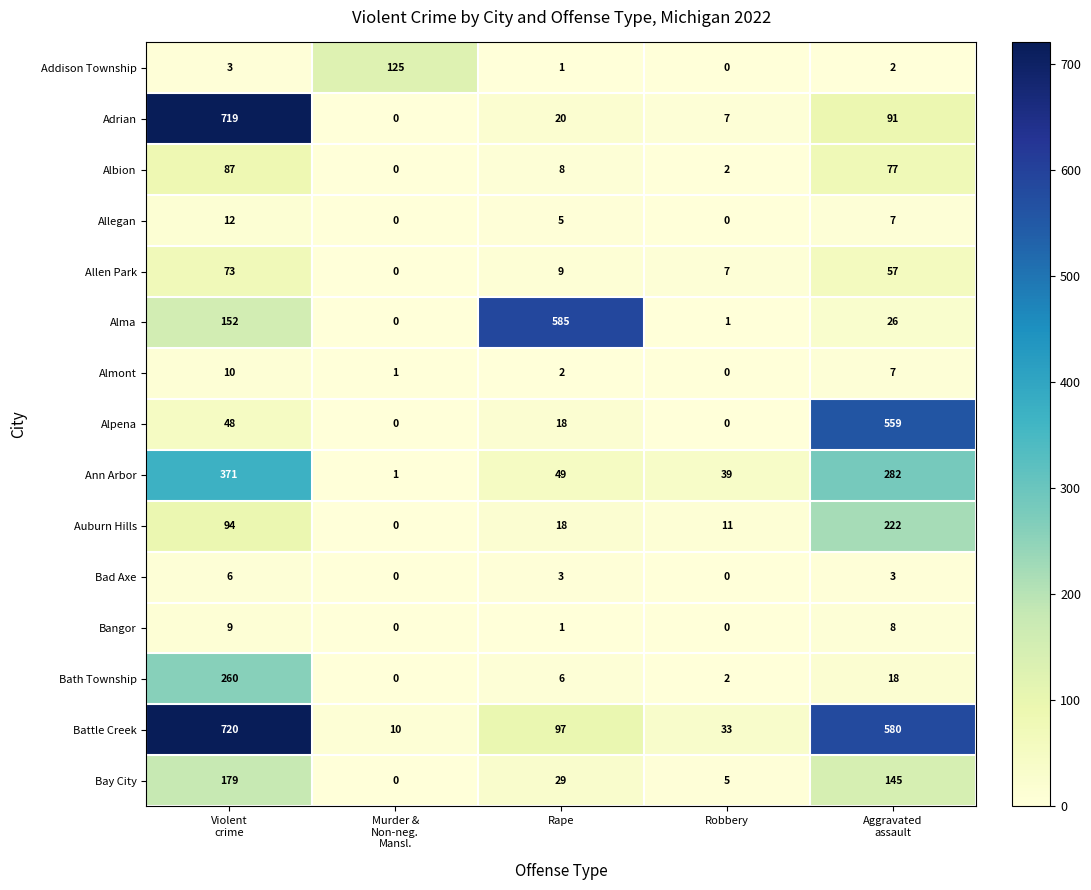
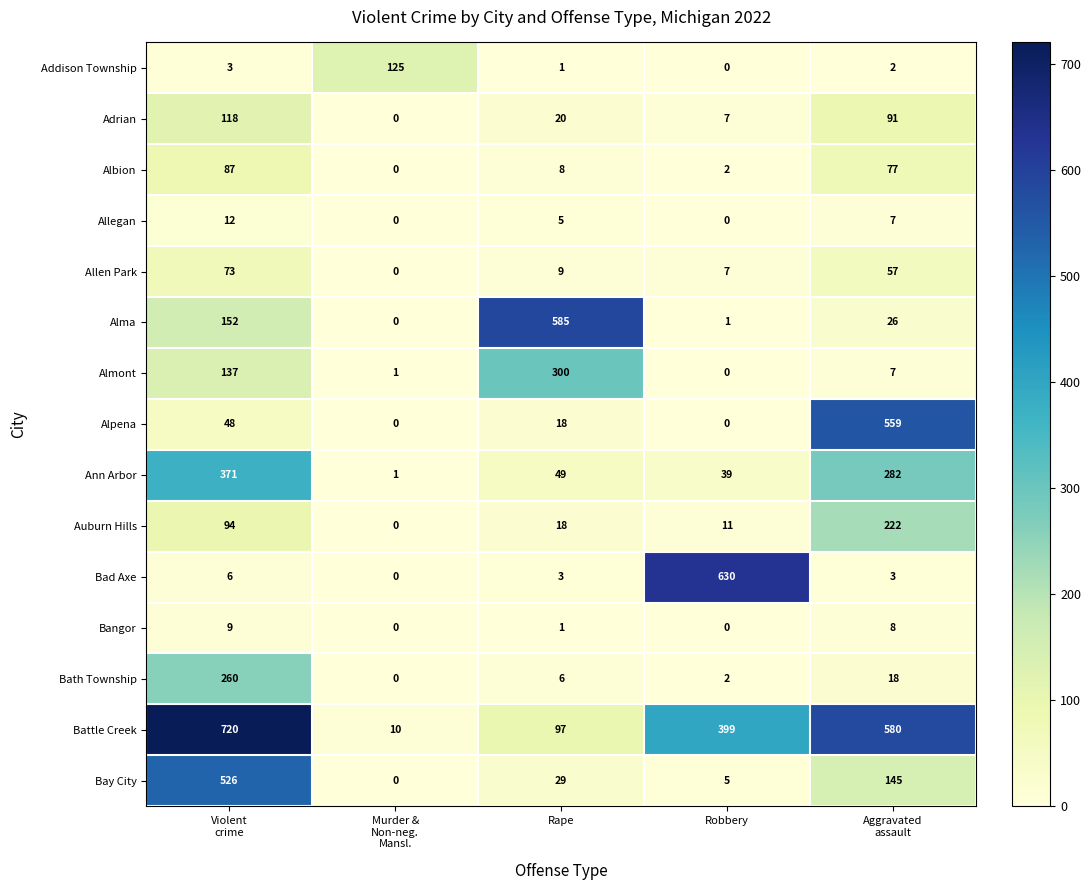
  {
    "Addison Township": {
      "Violent crime": 3,
      "Murder & Non-neg. Mansl.": 125,
      "Rape": 1,
      "Robbery": 0,
      "Aggravated assault": 2
    },
    "Adrian": {
-     "Violent crime": 719,
+     "Violent crime": 118,
      "Murder & Non-neg. Mansl.": 0,
      "Rape": 20,
      "Robbery": 7,
      "Aggravated assault": 91
    },
    "Albion": {
      "Violent crime": 87,
      "Murder & Non-neg. Mansl.": 0,
      "Rape": 8,
      "Robbery": 2,
      "Aggravated assault": 77
    },
    "Allegan": {
      "Violent crime": 12,
      "Murder & Non-neg. Mansl.": 0,
      "Rape": 5,
      "Robbery": 0,
      "Aggravated assault": 7
    },
    "Allen Park": {
      "Violent crime": 73,
      "Murder & Non-neg. Mansl.": 0,
      "Rape": 9,
      "Robbery": 7,
      "Aggravated assault": 57
    },
    "Alma": {
      "Violent crime": 152,
      "Murder & Non-neg. Mansl.": 0,
      "Rape": 585,
      "Robbery": 1,
      "Aggravated assault": 26
    },
    "Almont": {
-     "Violent crime": 10,
+     "Violent crime": 137,
      "Murder & Non-neg. Mansl.": 1,
-     "Rape": 2,
+     "Rape": 300,
      "Robbery": 0,
      "Aggravated assault": 7
    },
    "Alpena": {
      "Violent crime": 48,
      "Murder & Non-neg. Mansl.": 0,
      "Rape": 18,
      "Robbery": 0,
      "Aggravated assault": 559
    },
    "Ann Arbor": {
      "Violent crime": 371,
      "Murder & Non-neg. Mansl.": 1,
      "Rape": 49,
      "Robbery": 39,
      "Aggravated assault": 282
    },
    "Auburn Hills": {
      "Violent crime": 94,
      "Murder & Non-neg. Mansl.": 0,
      "Rape": 18,
      "Robbery": 11,
      "Aggravated assault": 222
    },
    "Bad Axe": {
      "Violent crime": 6,
      "Murder & Non-neg. Mansl.": 0,
      "Rape": 3,
-     "Robbery": 0,
+     "Robbery": 630,
      "Aggravated assault": 3
    },
    "Bangor": {
      "Violent crime": 9,
      "Murder & Non-neg. Mansl.": 0,
      "Rape": 1,
      "Robbery": 0,
      "Aggravated assault": 8
    },
    "Bath Township": {
      "Violent crime": 260,
      "Murder & Non-neg. Mansl.": 0,
      "Rape": 6,
      "Robbery": 2,
      "Aggravated assault": 18
    },
    "Battle Creek": {
      "Violent crime": 720,
      "Murder & Non-neg. Mansl.": 10,
      "Rape": 97,
-     "Robbery": 33,
+     "Robbery": 399,
      "Aggravated assault": 580
    },
    "Bay City": {
-     "Violent crime": 179,
+     "Violent crime": 526,
      "Murder & Non-neg. Mansl.": 0,
      "Rape": 29,
      "Robbery": 5,
      "Aggravated assault": 145
    }
  }
